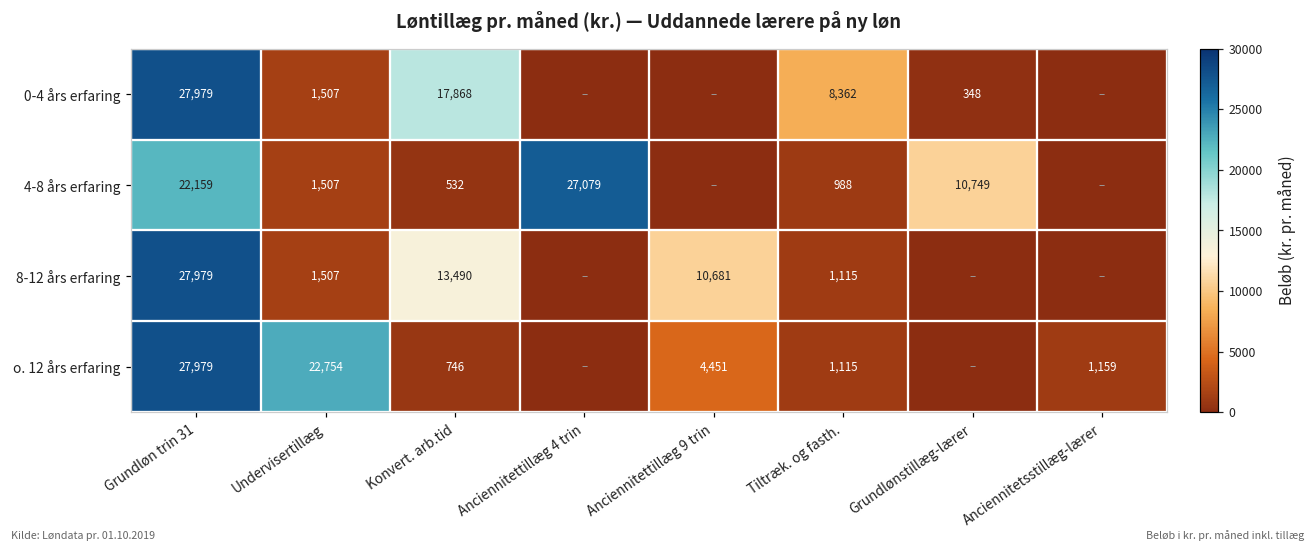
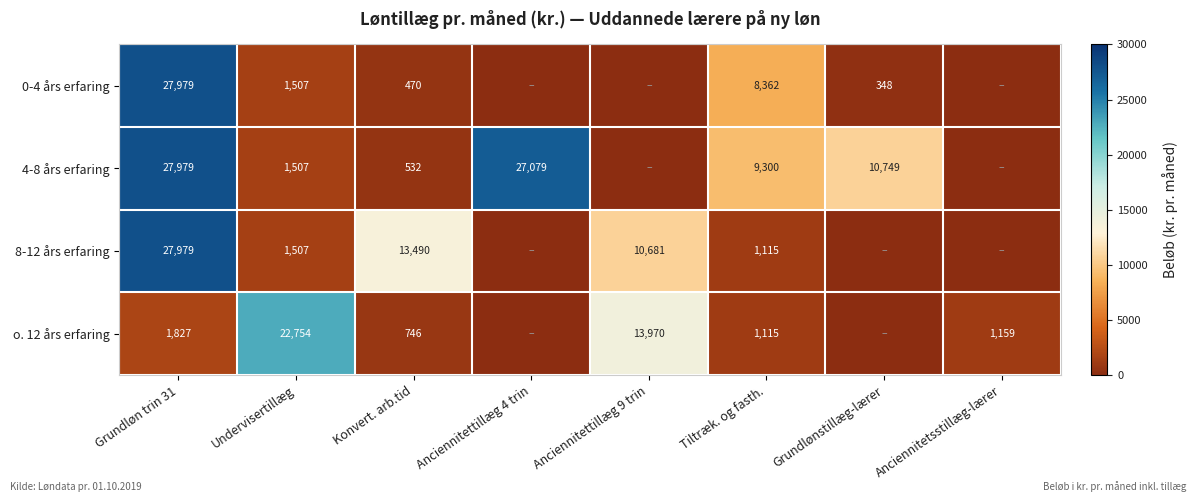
  {
    "0-4 års erfaring": {
      "Grundløn trin 31": "27,979",
      "Undervisertillæg": "1,507",
-     "Konvert. arb.tid": "17,868",
+     "Konvert. arb.tid": "470",
      "Tiltræk. og fasth.": "8,362",
      "Grundlønstillæg-lærer": "348"
    },
    "4-8 års erfaring": {
-     "Grundløn trin 31": "22,159",
+     "Grundløn trin 31": "27,979",
      "Undervisertillæg": "1,507",
      "Konvert. arb.tid": "532",
      "Anciennitettillæg 4 trin": "27,079",
-     "Tiltræk. og fasth.": "988",
+     "Tiltræk. og fasth.": "9,300",
      "Grundlønstillæg-lærer": "10,749"
    },
    "8-12 års erfaring": {
      "Grundløn trin 31": "27,979",
      "Undervisertillæg": "1,507",
      "Konvert. arb.tid": "13,490",
      "Anciennitettillæg 9 trin": "10,681",
      "Tiltræk. og fasth.": "1,115"
    },
    "o. 12 års erfaring": {
-     "Grundløn trin 31": "27,979",
+     "Grundløn trin 31": "1,827",
      "Undervisertillæg": "22,754",
      "Konvert. arb.tid": "746",
-     "Anciennitettillæg 9 trin": "4,451",
+     "Anciennitettillæg 9 trin": "13,970",
      "Tiltræk. og fasth.": "1,115",
      "Anciennitetsstillæg-lærer": "1,159"
    }
  }
